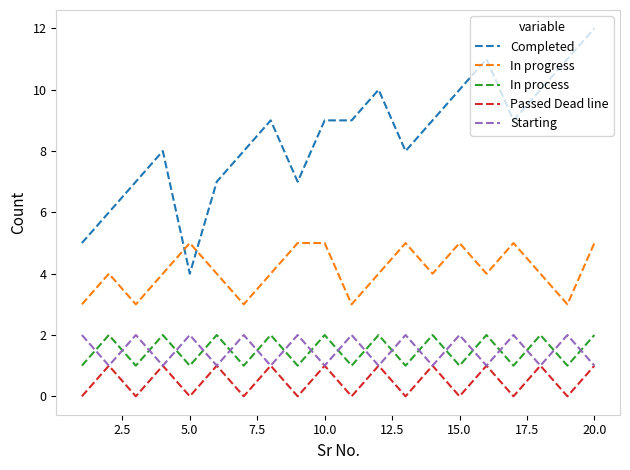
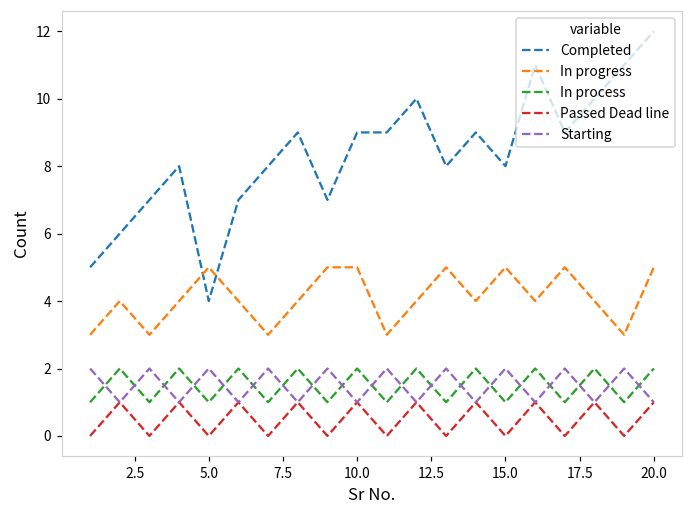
  {
    "Completed": {
      "5.0": 4,
      "10.0": 9,
-     "15.0": 10
+     "15.0": 8
    },
    "In progress": {
      "5.0": 5,
      "10.0": 5,
      "15.0": 5,
      "20.0": 5
    },
    "In process": {
      "5.0": 1,
      "10.0": 2,
      "15.0": 1,
      "20.0": 2
    },
    "Passed Dead line": {
      "5.0": 0,
      "15.0": 0
    },
    "Starting": {
      "5.0": 2,
      "15.0": 2
    }
  }
